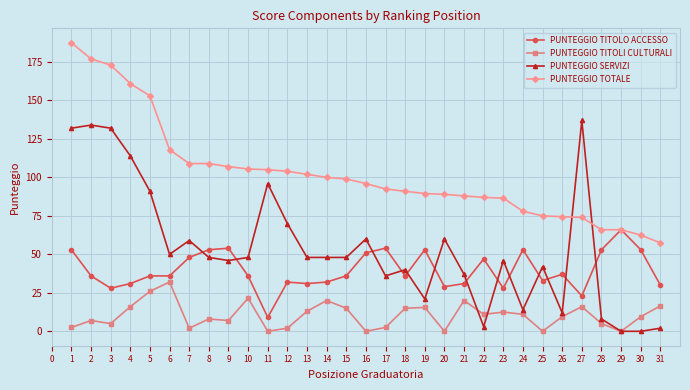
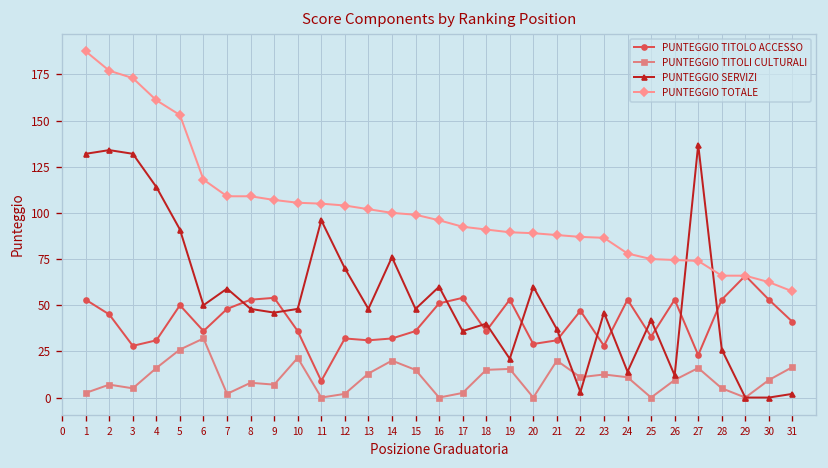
  {
    "PUNTEGGIO TITOLO ACCESSO": {
      "1": 53,
-     "2": 36,
+     "2": 45,
      "3": 28,
      "4": 31,
-     "5": 36,
+     "5": 50,
      "6": 36,
      "7": 48,
      "8": 53,
      "9": 54,
      "10": 36,
      "11": 9,
      "12": 32,
      "13": 31,
      "14": 32,
      "15": 36,
      "16": 51,
      "17": 54,
      "18": 36,
      "19": 53,
      "20": 29,
      "21": 31,
      "22": 47,
      "23": 28,
      "24": 53,
      "25": 33,
-     "26": 37,
+     "26": 53,
      "27": 23,
      "28": 53,
      "30": 53,
-     "31": 30
+     "31": 41
    },
    "PUNTEGGIO SERVIZI": {
      "1": 132,
      "2": 134,
      "3": 132,
      "4": 114,
      "5": 91,
      "6": 50,
      "7": 59,
      "8": 48,
      "9": 46,
      "10": 48,
      "11": 96,
      "12": 70,
      "13": 48,
-     "14": 48,
+     "14": 76,
      "15": 48,
      "16": 60,
      "17": 36,
      "18": 40,
      "19": 21,
      "20": 60,
      "21": 37,
      "22": 3,
      "23": 46,
      "24": 14,
      "25": 42,
      "26": 12,
      "27": 137,
-     "28": 8,
+     "28": 26,
      "30": 0,
      "31": 2
    }
  }
